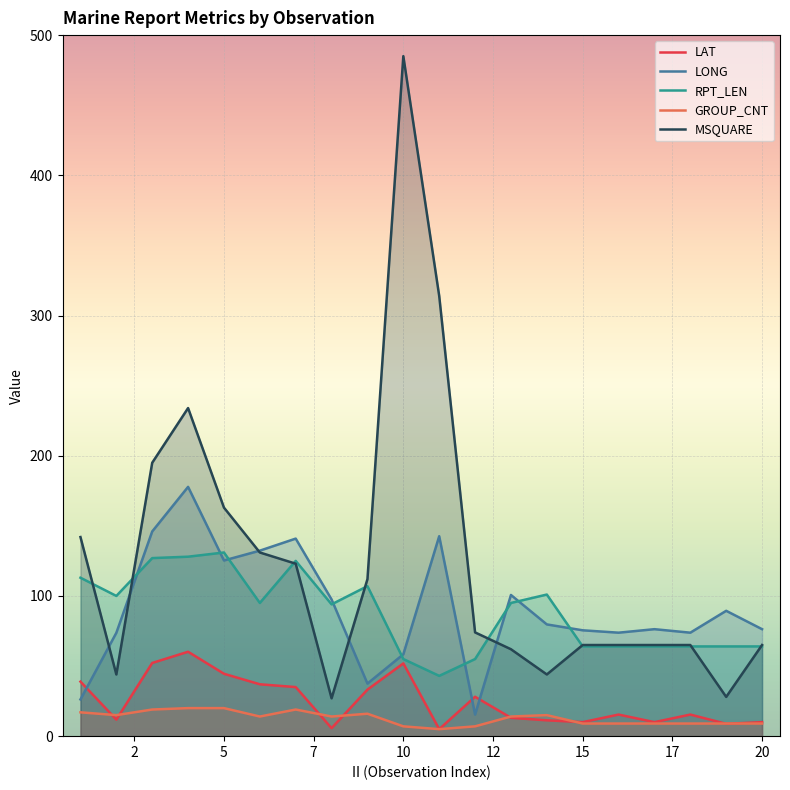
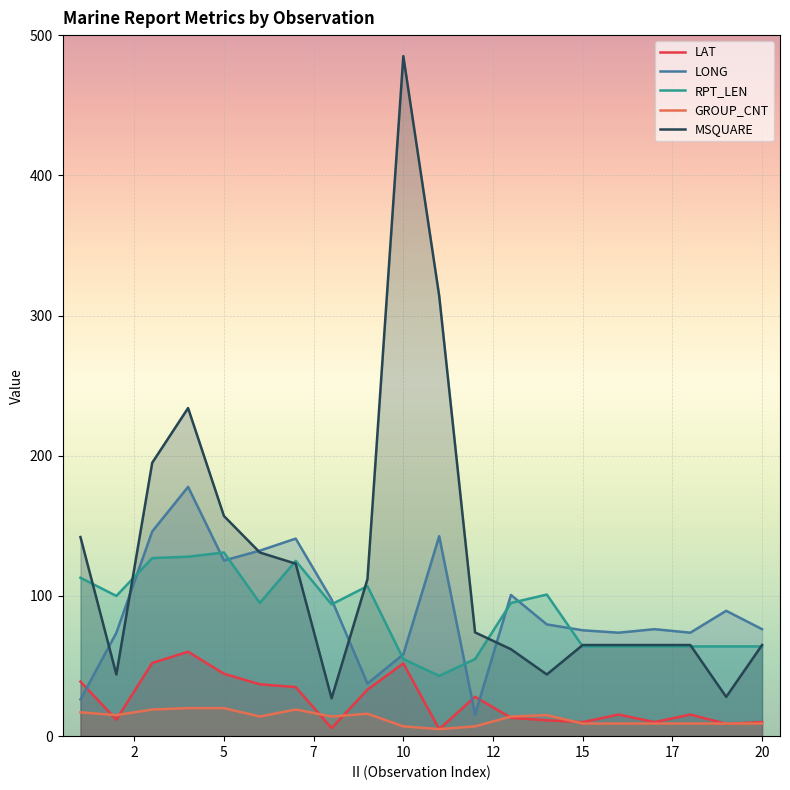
  {
    "MSQUARE": {
-     "5": 163,
+     "5": 157,
      "10": 485
    }
  }
